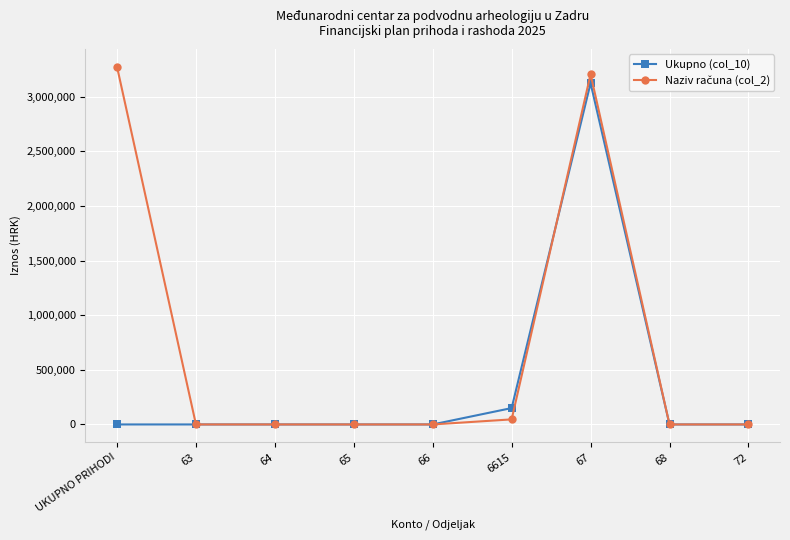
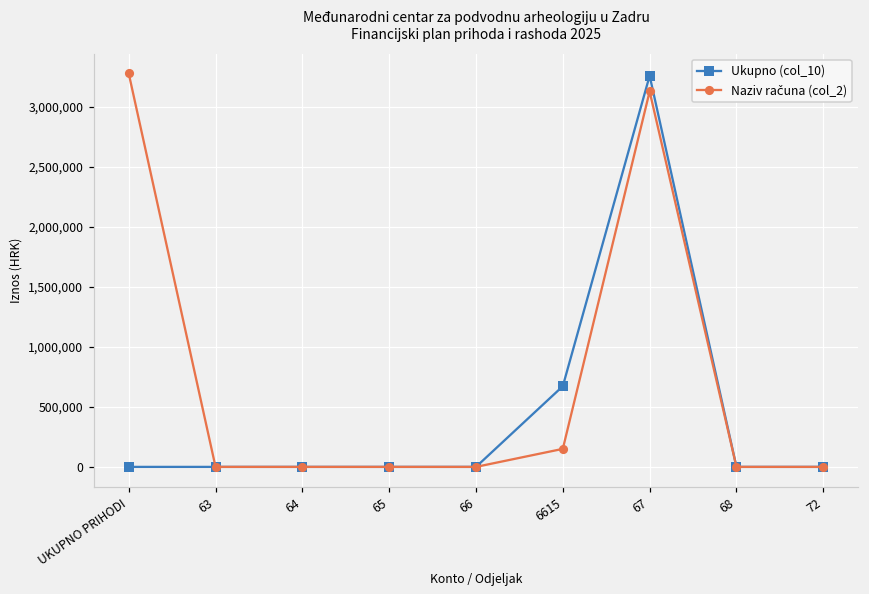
  {
    "Ukupno (col_10)": {
      "UKUPNO PRIHODI": "0",
-     "6615": "150,000",
-     "67": "3,130,000"
+     "6615": "670,000",
+     "67": "3,260,000"
    },
    "Naziv računa (col_2)": {
      "UKUPNO PRIHODI": "3,280,000",
-     "6615": "50,000",
-     "67": "3,210,000"
+     "6615": "150,000",
+     "67": "3,130,000"
    }
  }
